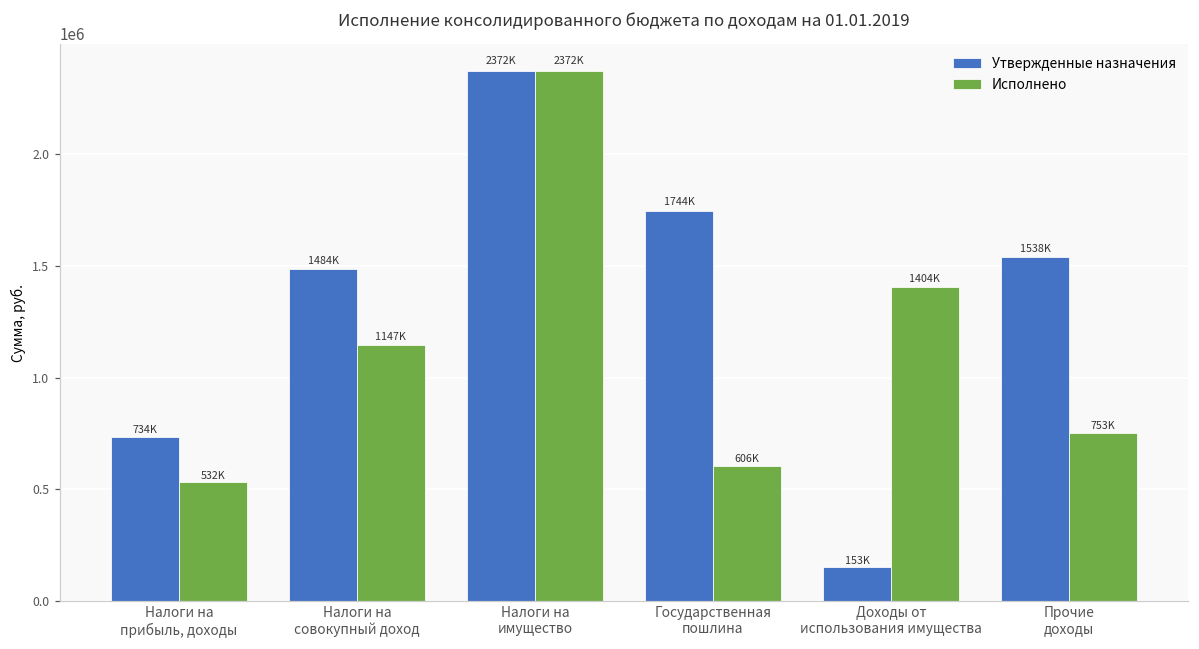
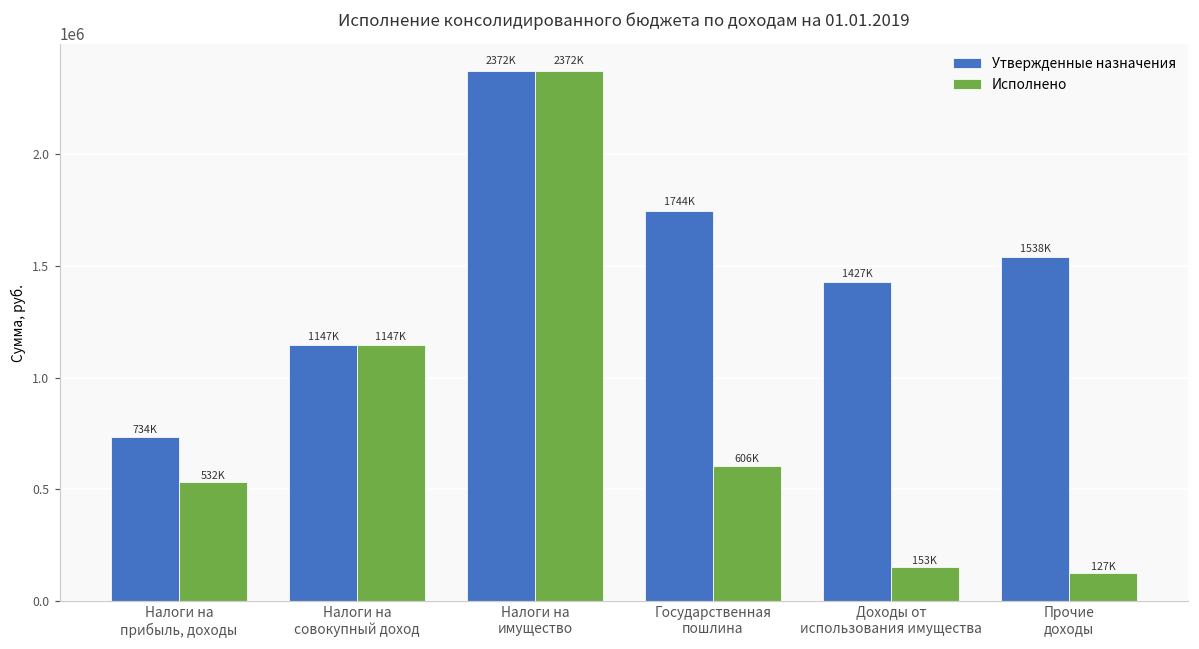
  {
    "Утвержденные назначения": {
      "Налоги на прибыль, доходы": "734K",
-     "Налоги на совокупный доход": "1484K",
+     "Налоги на совокупный доход": "1147K",
      "Налоги на имущество": "2372K",
      "Государственная пошлина": "1744K",
-     "Доходы от использования имущества": "153K",
+     "Доходы от использования имущества": "1427K",
      "Прочие доходы": "1538K"
    },
    "Исполнено": {
      "Налоги на прибыль, доходы": "532K",
      "Налоги на совокупный доход": "1147K",
      "Налоги на имущество": "2372K",
      "Государственная пошлина": "606K",
-     "Доходы от использования имущества": "1404K",
-     "Прочие доходы": "753K"
+     "Доходы от использования имущества": "153K",
+     "Прочие доходы": "127K"
    }
  }
